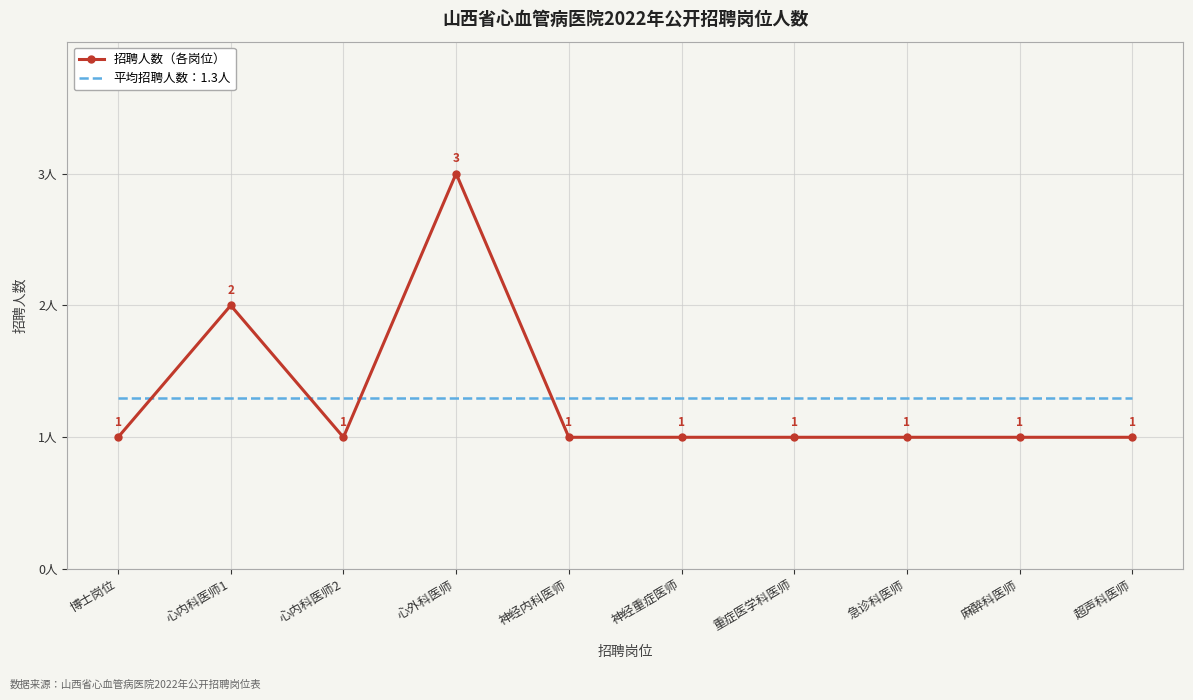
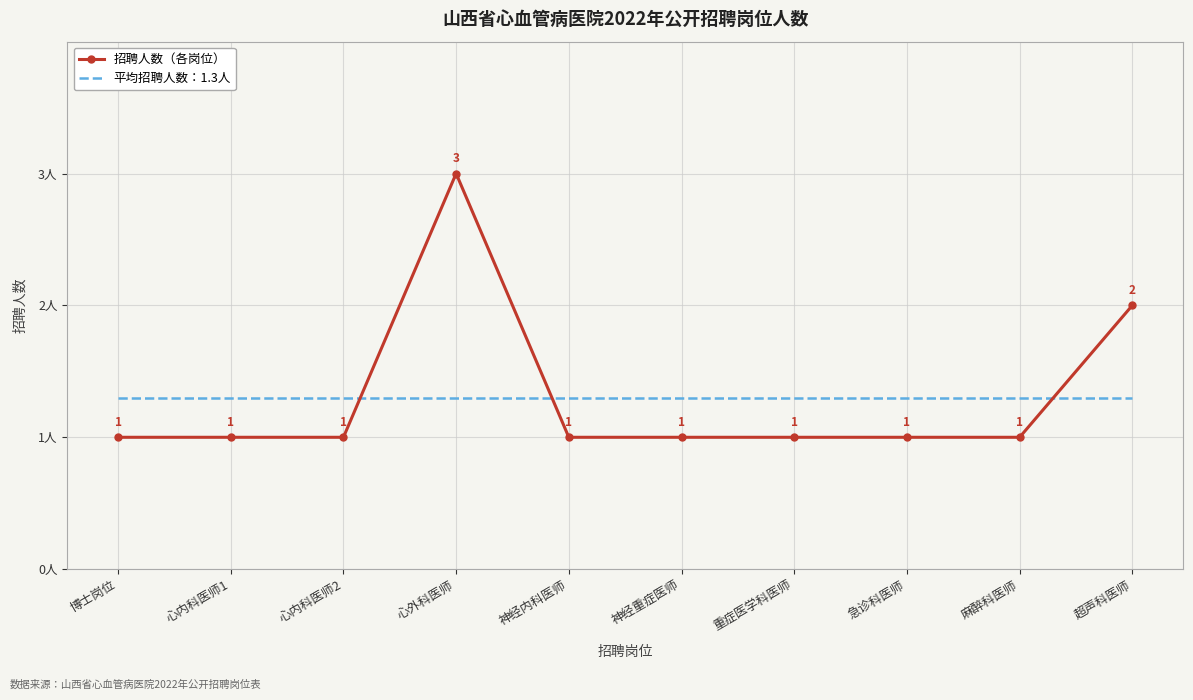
  {
    "招聘人数（各岗位）": {
      "博士岗位": "1",
-     "心内科医师1": "2",
+     "心内科医师1": "1",
      "心内科医师2": "1",
      "心外科医师": "3",
      "神经内科医师": "1",
      "神经重症医师": "1",
      "重症医学科医师": "1",
      "急诊科医师": "1",
      "麻醉科医师": "1",
-     "超声科医师": "1"
+     "超声科医师": "2"
    },
    "平均招聘人数：1.3人": {
      "心内科医师1": "1.30人",
      "心外科医师": "1.30人"
    }
  }
